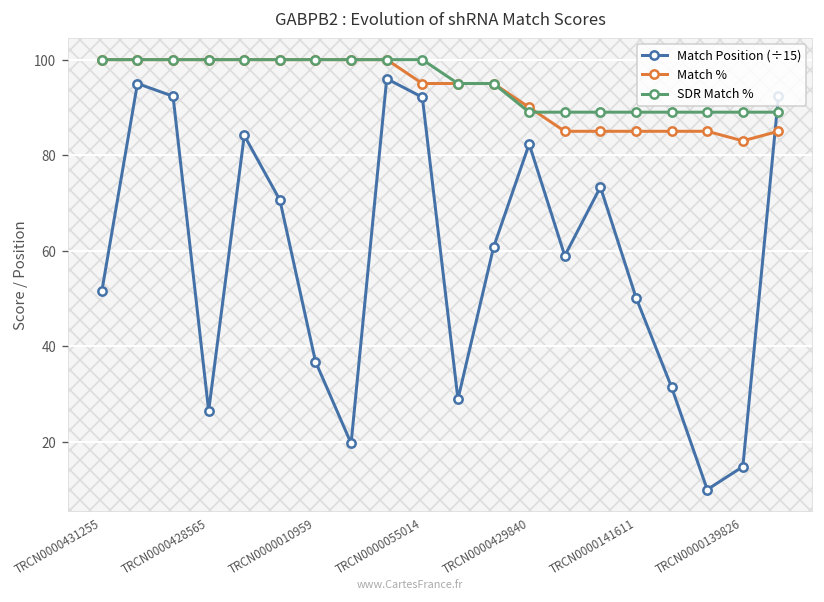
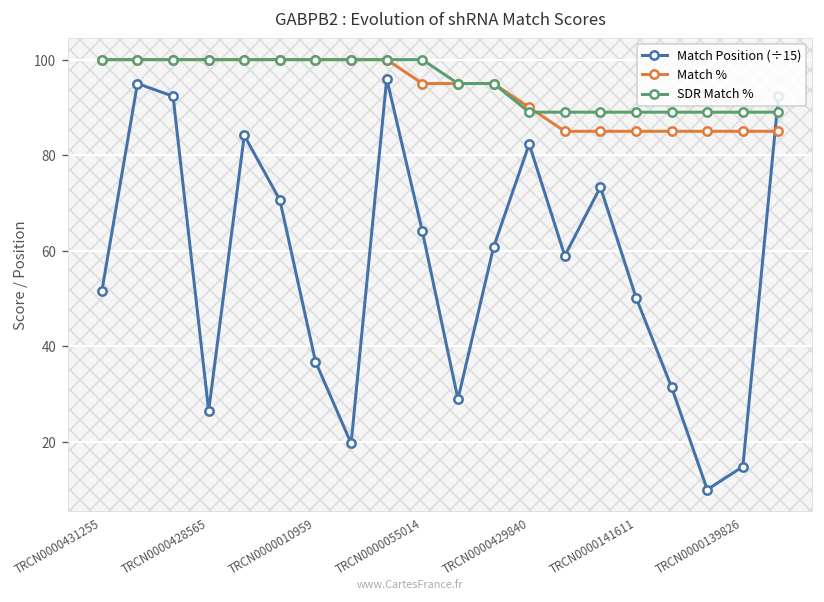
  {
    "Match Position (÷15)": {
      "TRCN0000431255": 52,
      "TRCN0000428565": 26,
      "TRCN0000010959": 37,
-     "TRCN0000055014": 92,
+     "TRCN0000055014": 64,
      "TRCN0000429840": 82,
      "TRCN0000141611": 50,
      "TRCN0000139826": 15
    },
    "Match %": {
      "TRCN0000055014": 95,
      "TRCN0000429840": 90,
      "TRCN0000141611": 85,
-     "TRCN0000139826": 83
+     "TRCN0000139826": 85
    },
    "SDR Match %": {
      "TRCN0000055014": 100,
      "TRCN0000429840": 89,
      "TRCN0000141611": 89,
      "TRCN0000139826": 89
    }
  }
